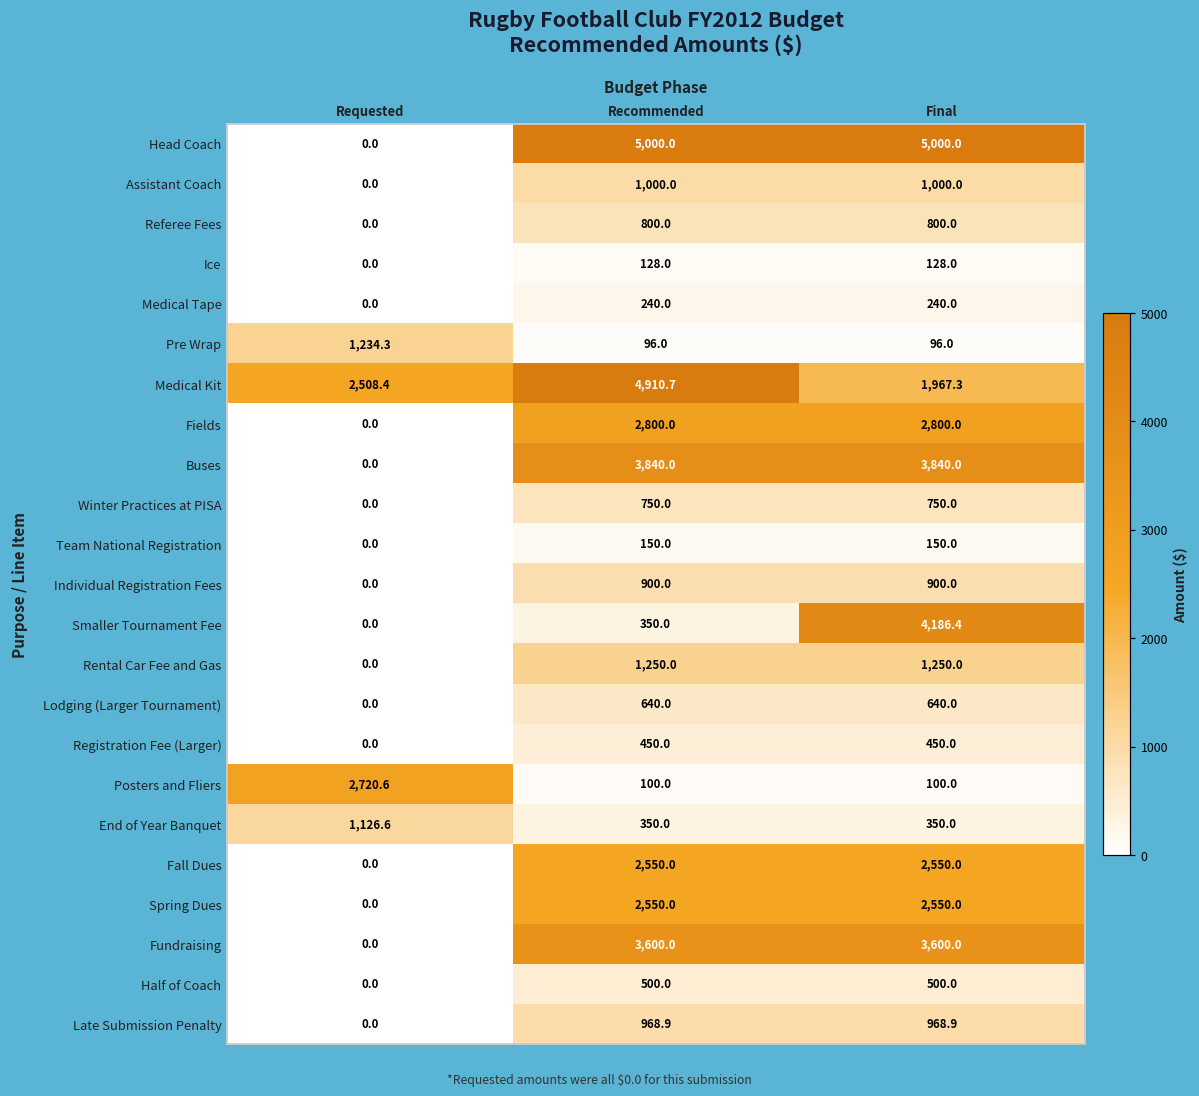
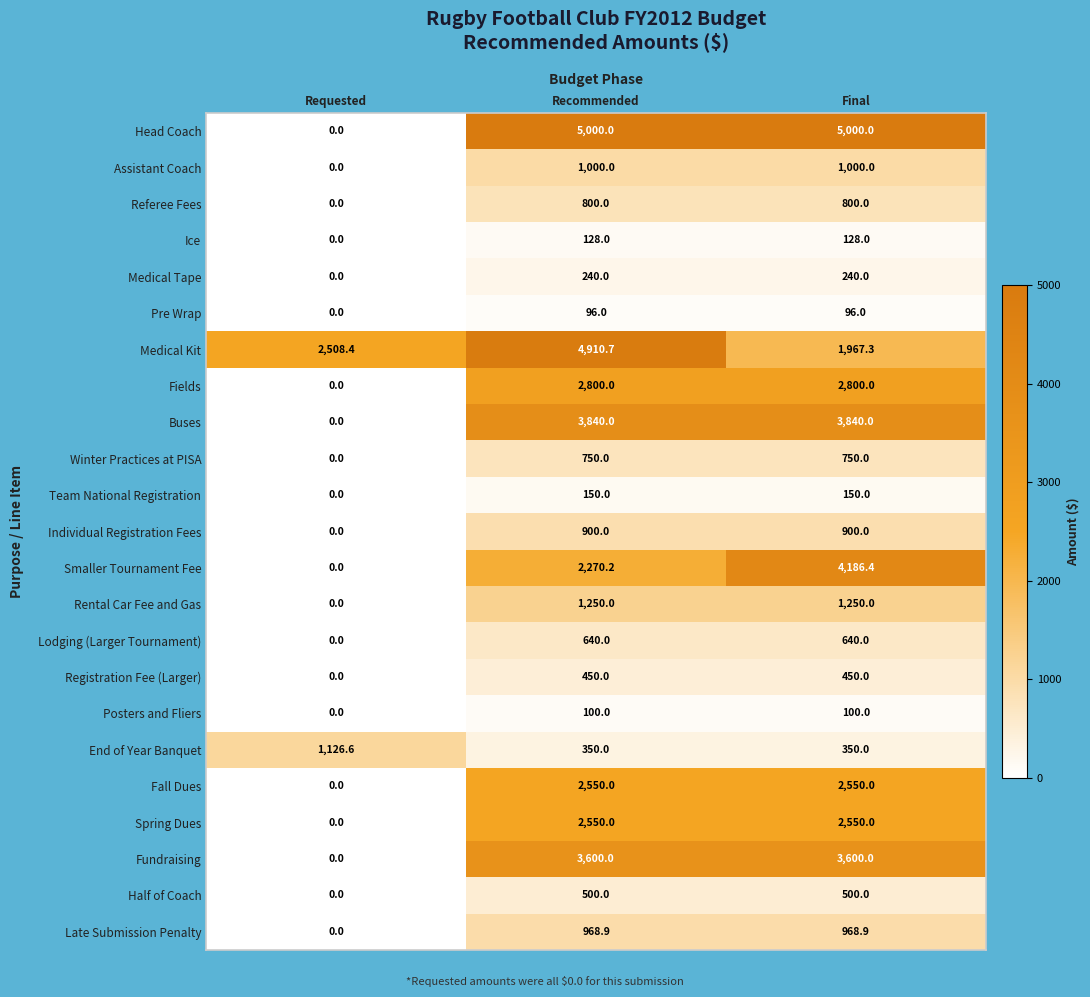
  {
    "Head Coach": {
      "Requested": "0.0",
      "Recommended": "5,000.0",
      "Final": "5,000.0"
    },
    "Assistant Coach": {
      "Requested": "0.0",
      "Recommended": "1,000.0",
      "Final": "1,000.0"
    },
    "Referee Fees": {
      "Requested": "0.0",
      "Recommended": "800.0",
      "Final": "800.0"
    },
    "Ice": {
      "Requested": "0.0",
      "Recommended": "128.0",
      "Final": "128.0"
    },
    "Medical Tape": {
      "Requested": "0.0",
      "Recommended": "240.0",
      "Final": "240.0"
    },
    "Pre Wrap": {
-     "Requested": "1,234.3",
+     "Requested": "0.0",
      "Recommended": "96.0",
      "Final": "96.0"
    },
    "Medical Kit": {
      "Requested": "2,508.4",
      "Recommended": "4,910.7",
      "Final": "1,967.3"
    },
    "Fields": {
      "Requested": "0.0",
      "Recommended": "2,800.0",
      "Final": "2,800.0"
    },
    "Buses": {
      "Requested": "0.0",
      "Recommended": "3,840.0",
      "Final": "3,840.0"
    },
    "Winter Practices at PISA": {
      "Requested": "0.0",
      "Recommended": "750.0",
      "Final": "750.0"
    },
    "Team National Registration": {
      "Requested": "0.0",
      "Recommended": "150.0",
      "Final": "150.0"
    },
    "Individual Registration Fees": {
      "Requested": "0.0",
      "Recommended": "900.0",
      "Final": "900.0"
    },
    "Smaller Tournament Fee": {
      "Requested": "0.0",
-     "Recommended": "350.0",
+     "Recommended": "2,270.2",
      "Final": "4,186.4"
    },
    "Rental Car Fee and Gas": {
      "Requested": "0.0",
      "Recommended": "1,250.0",
      "Final": "1,250.0"
    },
    "Lodging (Larger Tournament)": {
      "Requested": "0.0",
      "Recommended": "640.0",
      "Final": "640.0"
    },
    "Registration Fee (Larger)": {
      "Requested": "0.0",
      "Recommended": "450.0",
      "Final": "450.0"
    },
    "Posters and Fliers": {
-     "Requested": "2,720.6",
+     "Requested": "0.0",
      "Recommended": "100.0",
      "Final": "100.0"
    },
    "End of Year Banquet": {
      "Requested": "1,126.6",
      "Recommended": "350.0",
      "Final": "350.0"
    },
    "Fall Dues": {
      "Requested": "0.0",
      "Recommended": "2,550.0",
      "Final": "2,550.0"
    },
    "Spring Dues": {
      "Requested": "0.0",
      "Recommended": "2,550.0",
      "Final": "2,550.0"
    },
    "Fundraising": {
      "Requested": "0.0",
      "Recommended": "3,600.0",
      "Final": "3,600.0"
    },
    "Half of Coach": {
      "Requested": "0.0",
      "Recommended": "500.0",
      "Final": "500.0"
    },
    "Late Submission Penalty": {
      "Requested": "0.0",
      "Recommended": "968.9",
      "Final": "968.9"
    }
  }
